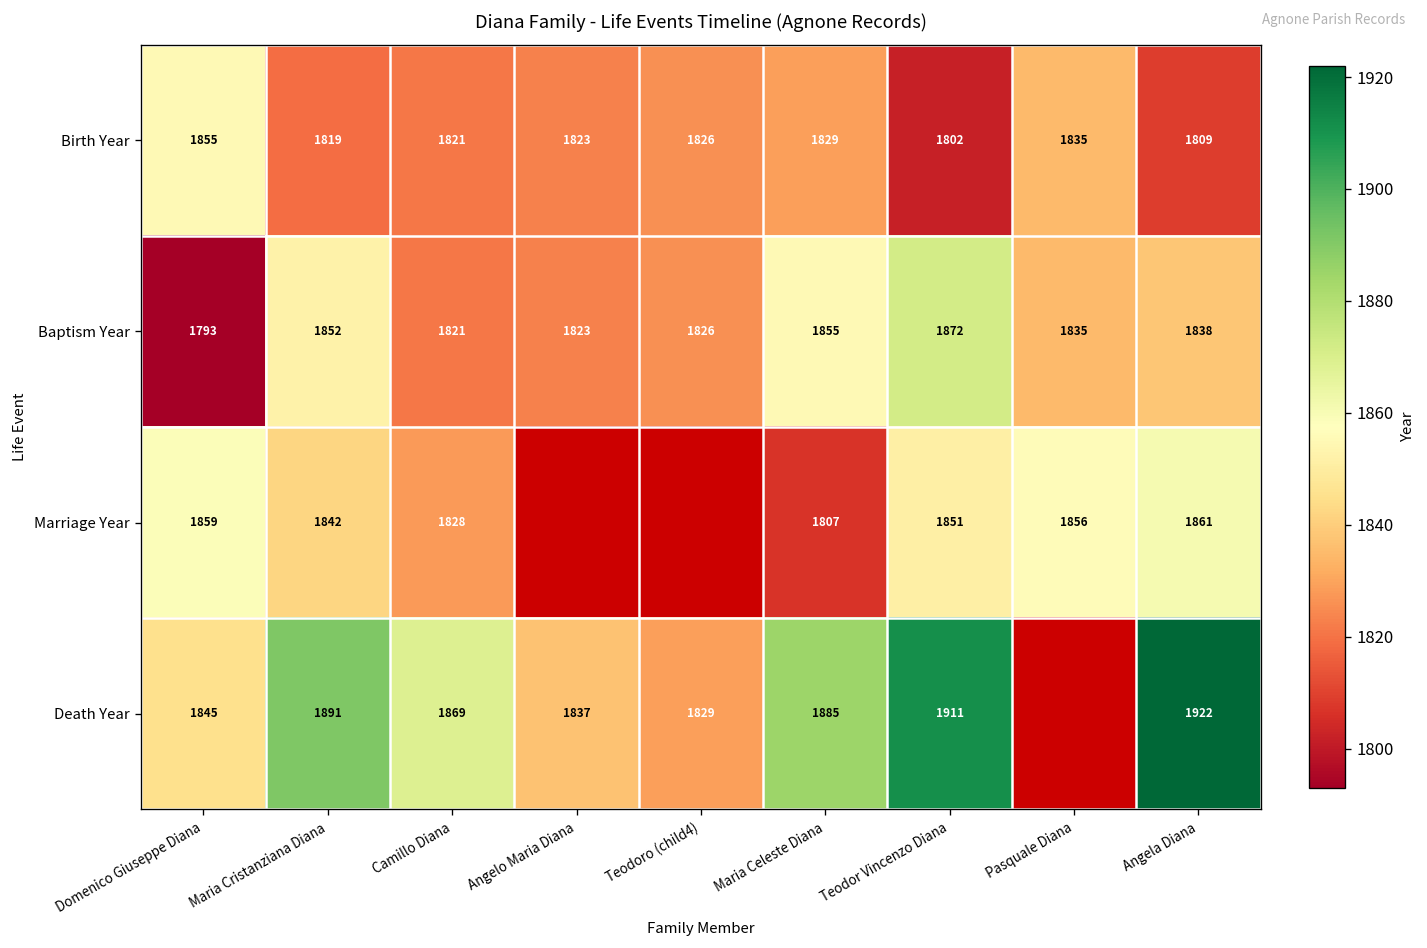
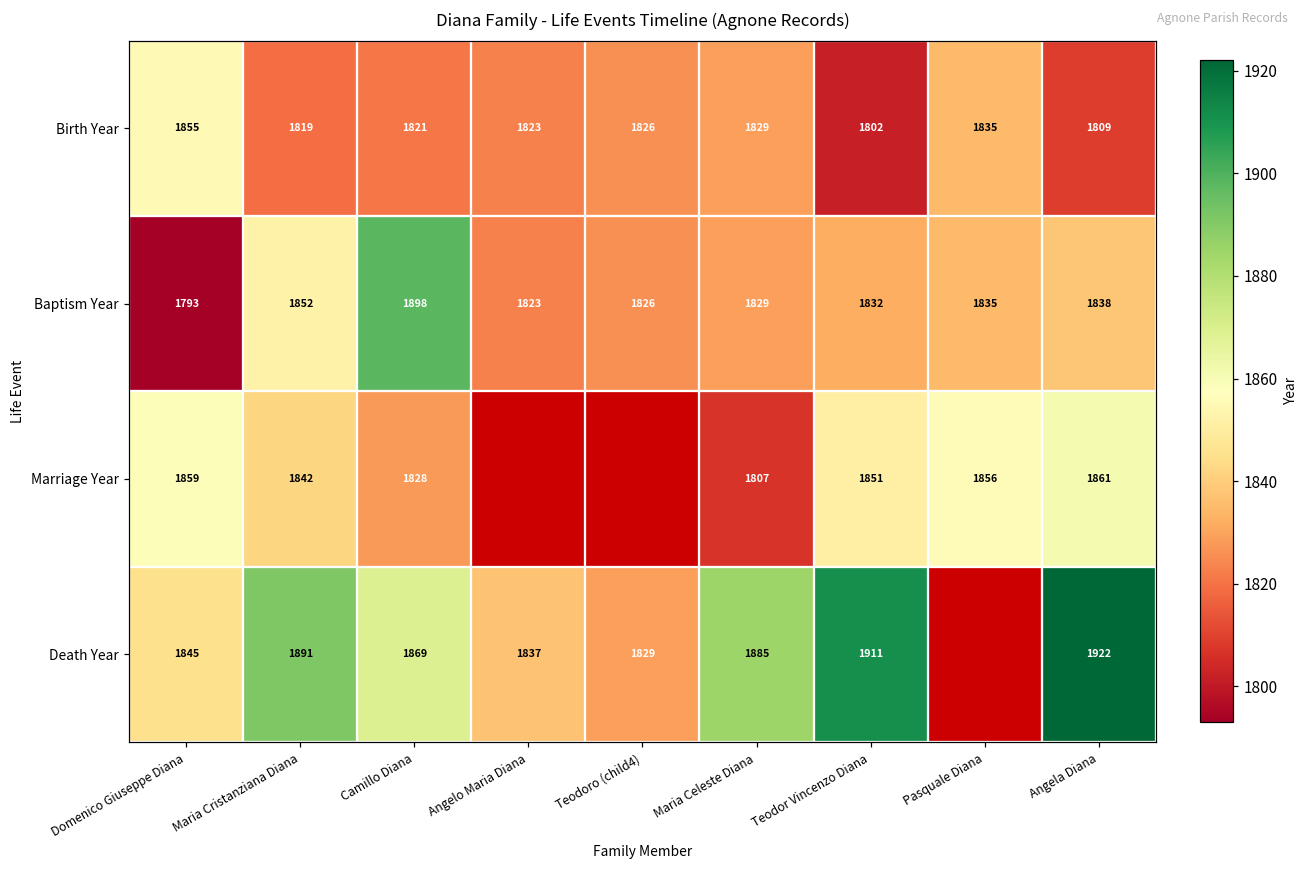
  {
    "Birth Year": {
      "Domenico Giuseppe Diana": 1855,
      "Maria Cristanziana Diana": 1819,
      "Camillo Diana": 1821,
      "Angelo Maria Diana": 1823,
      "Teodoro (child4)": 1826,
      "Maria Celeste Diana": 1829,
      "Teodor Vincenzo Diana": 1802,
      "Pasquale Diana": 1835,
      "Angela Diana": 1809
    },
    "Baptism Year": {
      "Domenico Giuseppe Diana": 1793,
      "Maria Cristanziana Diana": 1852,
-     "Camillo Diana": 1821,
+     "Camillo Diana": 1898,
      "Angelo Maria Diana": 1823,
      "Teodoro (child4)": 1826,
-     "Maria Celeste Diana": 1855,
-     "Teodor Vincenzo Diana": 1872,
+     "Maria Celeste Diana": 1829,
+     "Teodor Vincenzo Diana": 1832,
      "Pasquale Diana": 1835,
      "Angela Diana": 1838
    },
    "Marriage Year": {
      "Domenico Giuseppe Diana": 1859,
      "Maria Cristanziana Diana": 1842,
      "Camillo Diana": 1828,
      "Maria Celeste Diana": 1807,
      "Teodor Vincenzo Diana": 1851,
      "Pasquale Diana": 1856,
      "Angela Diana": 1861
    },
    "Death Year": {
      "Domenico Giuseppe Diana": 1845,
      "Maria Cristanziana Diana": 1891,
      "Camillo Diana": 1869,
      "Angelo Maria Diana": 1837,
      "Teodoro (child4)": 1829,
      "Maria Celeste Diana": 1885,
      "Teodor Vincenzo Diana": 1911,
      "Angela Diana": 1922
    }
  }
